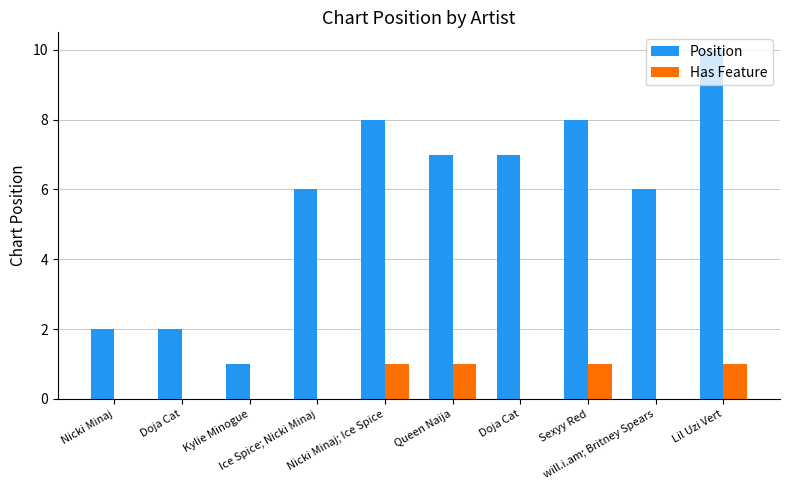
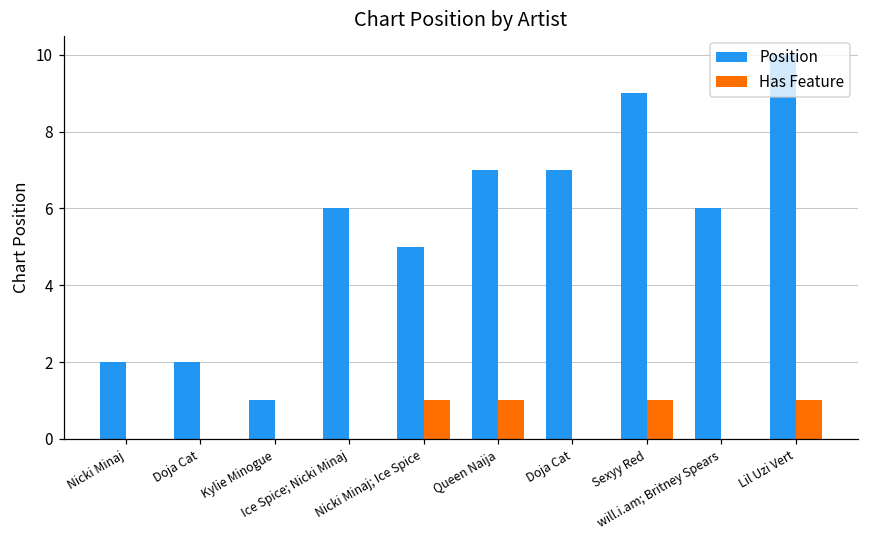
  {
    "Position": {
      "Nicki Minaj": 2,
      "Kylie Minogue": 1,
      "Ice Spice; Nicki Minaj": 6,
-     "Nicki Minaj; Ice Spice": 8,
+     "Nicki Minaj; Ice Spice": 5,
      "Queen Naija": 7,
-     "Sexyy Red": 8,
+     "Sexyy Red": 9,
      "will.i.am; Britney Spears": 6
    },
    "Has Feature": {
      "Nicki Minaj": 0,
      "Kylie Minogue": 0,
      "Ice Spice; Nicki Minaj": 0,
      "Nicki Minaj; Ice Spice": 1,
      "Queen Naija": 1,
      "Sexyy Red": 1,
      "will.i.am; Britney Spears": 0,
      "Lil Uzi Vert": 1
    }
  }
